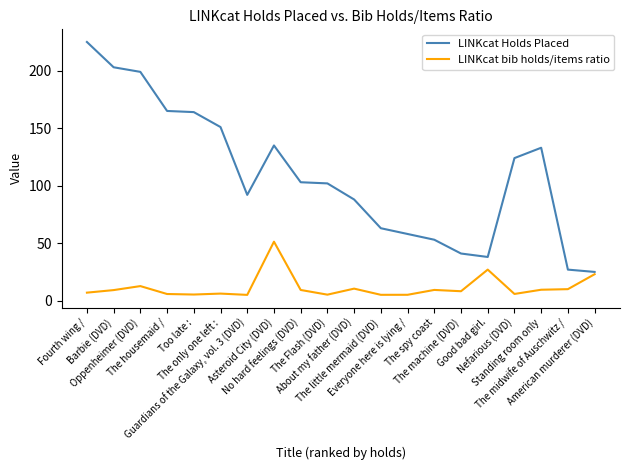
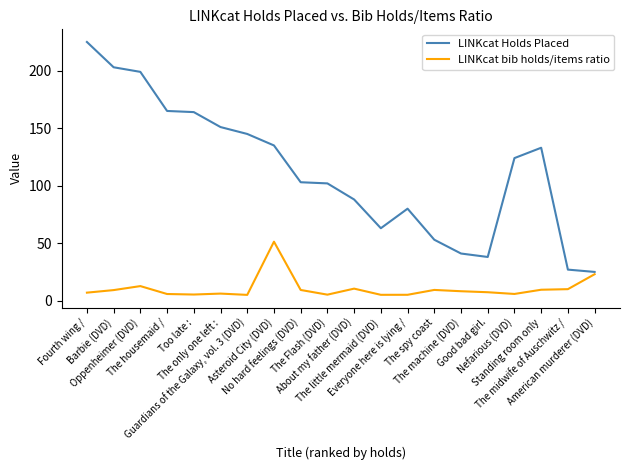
  {
    "LINKcat Holds Placed": {
      "Fourth wing /": 225,
      "Barbie (DVD)": 203,
      "Oppenheimer (DVD)": 199,
      "The housemaid /": 165,
      "Too late :": 164,
      "The only one left :": 151,
-     "Guardians of the Galaxy, vol. 3 (DVD)": 92,
+     "Guardians of the Galaxy, vol. 3 (DVD)": 145,
      "Asteroid City (DVD)": 135,
      "No hard feelings (DVD)": 103,
      "The Flash (DVD)": 102,
      "About my father (DVD)": 88,
      "The little mermaid (DVD)": 63,
-     "Everyone here is lying /": 58,
+     "Everyone here is lying /": 80,
      "The spy coast": 53,
      "The machine (DVD)": 41,
      "Good bad girl.": 38,
      "Nefarious (DVD)": 124,
      "Standing room only": 133,
      "The midwife of Auschwitz /": 27
    },
    "LINKcat bib holds/items ratio": {
      "Fourth wing /": 7,
      "Barbie (DVD)": 9,
      "Oppenheimer (DVD)": 13,
      "The housemaid /": 6,
      "Too late :": 5,
      "The only one left :": 6,
      "Guardians of the Galaxy, vol. 3 (DVD)": 5,
      "Asteroid City (DVD)": 51,
      "No hard feelings (DVD)": 9,
      "The Flash (DVD)": 5,
      "About my father (DVD)": 10,
      "The little mermaid (DVD)": 5,
      "Everyone here is lying /": 5,
      "The spy coast": 9,
      "The machine (DVD)": 8,
-     "Good bad girl.": 27,
+     "Good bad girl.": 7,
      "Nefarious (DVD)": 6,
      "Standing room only": 10,
      "The midwife of Auschwitz /": 10
    }
  }
